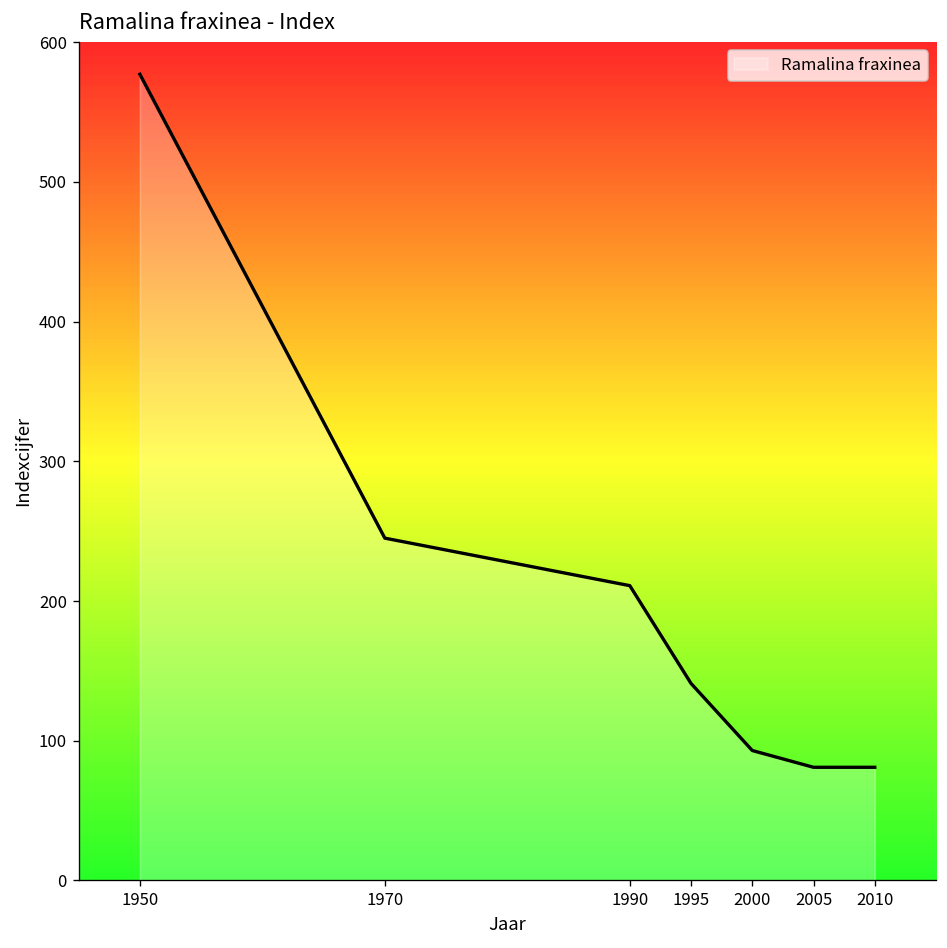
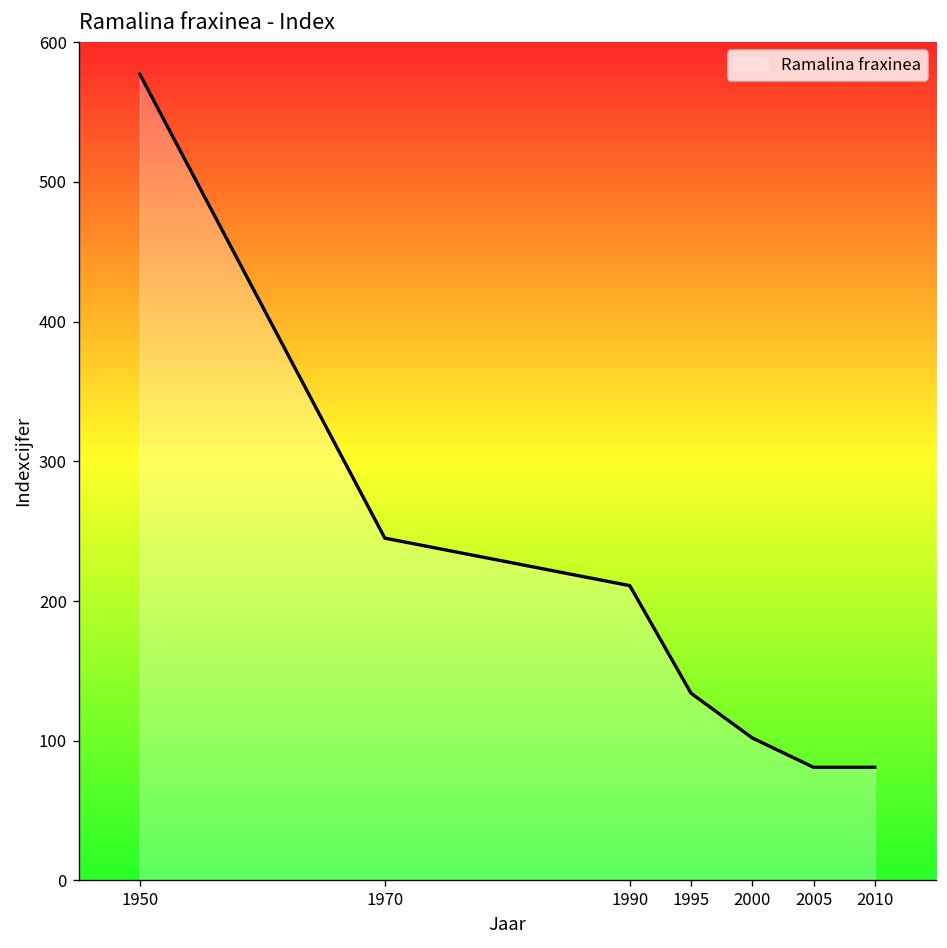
  {
    "1950": 577,
    "1970": 245,
    "1990": 211,
-   "1995": 141,
-   "2000": 93,
+   "1995": 134,
+   "2000": 102,
    "2005": 81,
    "2010": 81
  }
